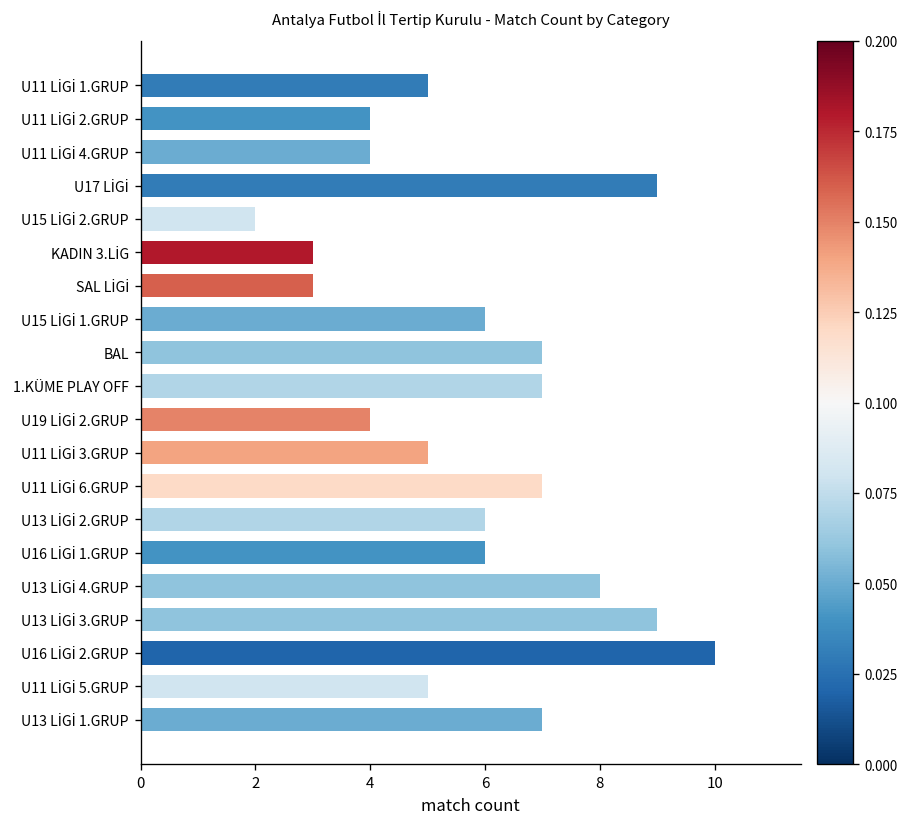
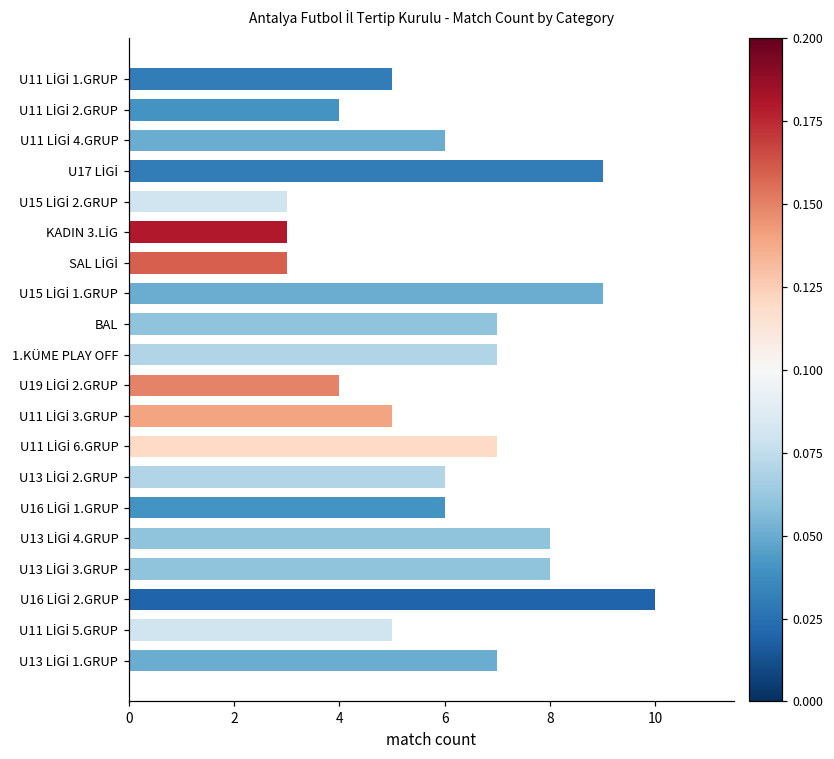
  {
    "U11 LİGİ 1.GRUP": 5,
    "U11 LİGİ 2.GRUP": 4,
-   "U11 LİGİ 4.GRUP": 4,
+   "U11 LİGİ 4.GRUP": 6,
    "U17 LİGİ": 9,
-   "U15 LİGİ 2.GRUP": 2,
+   "U15 LİGİ 2.GRUP": 3,
    "KADIN 3.LİG": 3,
    "SAL LİGİ": 3,
-   "U15 LİGİ 1.GRUP": 6,
+   "U15 LİGİ 1.GRUP": 9,
    "BAL": 7,
    "1.KÜME PLAY OFF": 7,
    "U19 LİGİ 2.GRUP": 4,
    "U11 LİGİ 3.GRUP": 5,
    "U11 LİGİ 6.GRUP": 7,
    "U13 LİGİ 2.GRUP": 6,
    "U16 LİGİ 1.GRUP": 6,
    "U13 LİGİ 4.GRUP": 8,
-   "U13 LİGİ 3.GRUP": 9,
+   "U13 LİGİ 3.GRUP": 8,
    "U16 LİGİ 2.GRUP": 10,
    "U11 LİGİ 5.GRUP": 5,
    "U13 LİGİ 1.GRUP": 7
  }
